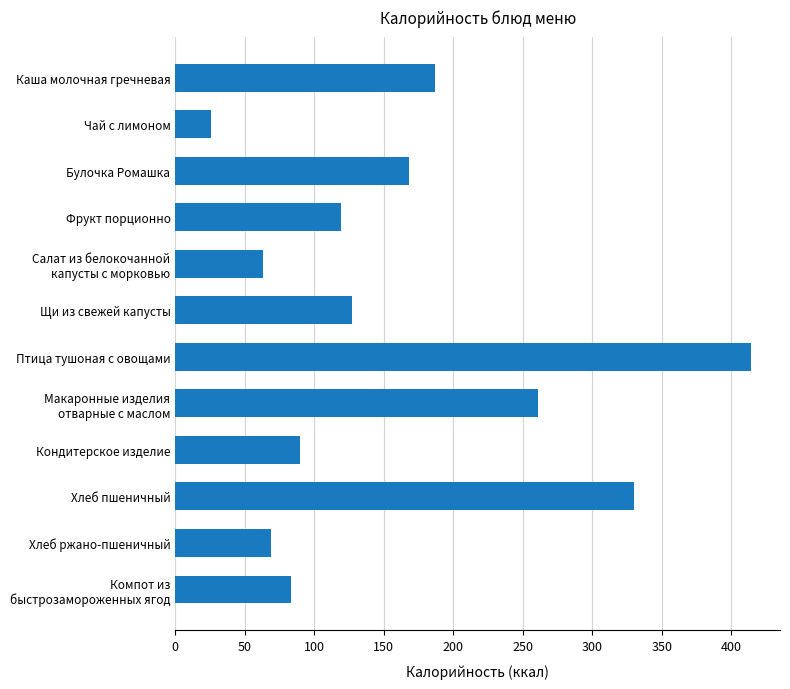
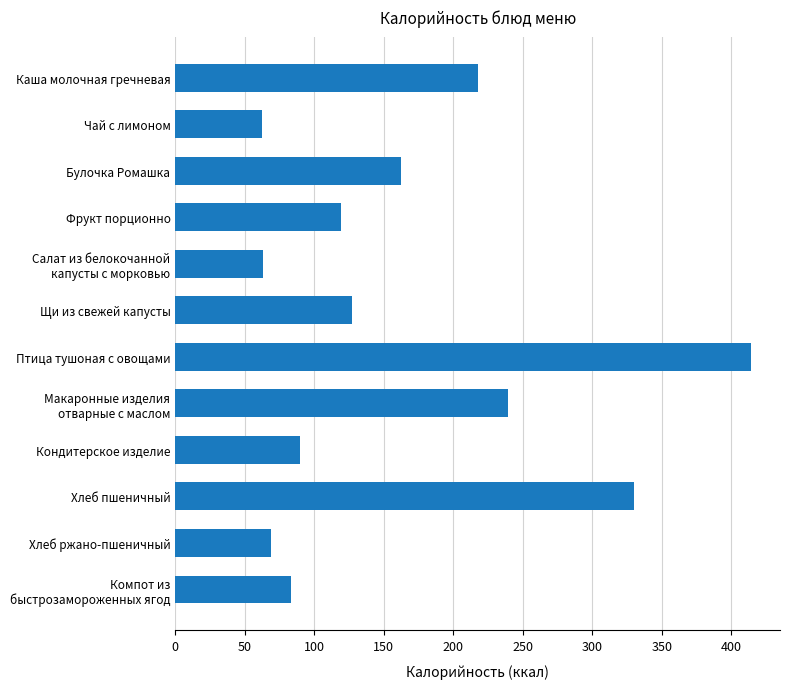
  {
-   "Каша молочная гречневая": 187,
-   "Чай с лимоном": 26,
-   "Булочка Ромашка": 168,
+   "Каша молочная гречневая": 218,
+   "Чай с лимоном": 62,
+   "Булочка Ромашка": 162,
    "Фрукт порционно": 120,
    "Салат из белокочанной капусты с морковью": 63,
    "Щи из свежей капусты": 127,
    "Птица тушоная с овощами": 414,
-   "Макаронные изделия отварные с маслом": 261,
+   "Макаронные изделия отварные с маслом": 239,
    "Кондитерское изделие": 89,
    "Хлеб пшеничный": 330,
    "Хлеб ржано-пшеничный": 69,
    "Компот из быстрозамороженных ягод": 83
  }
